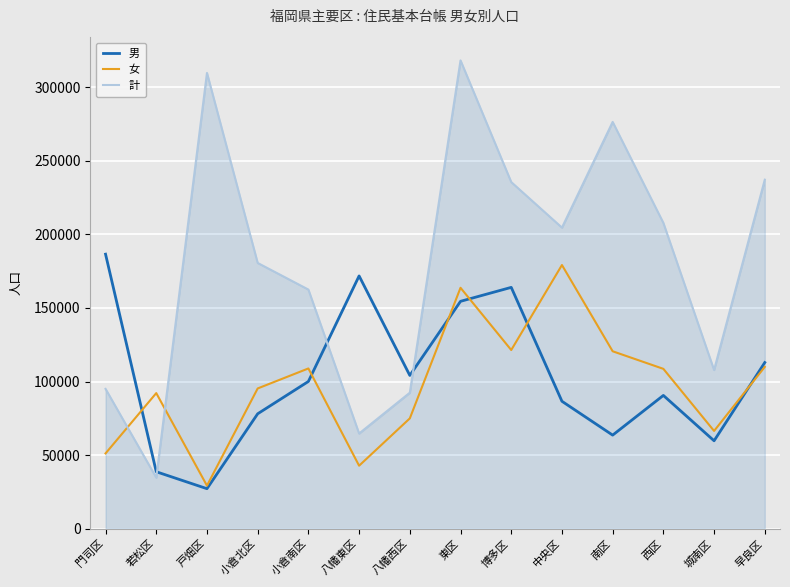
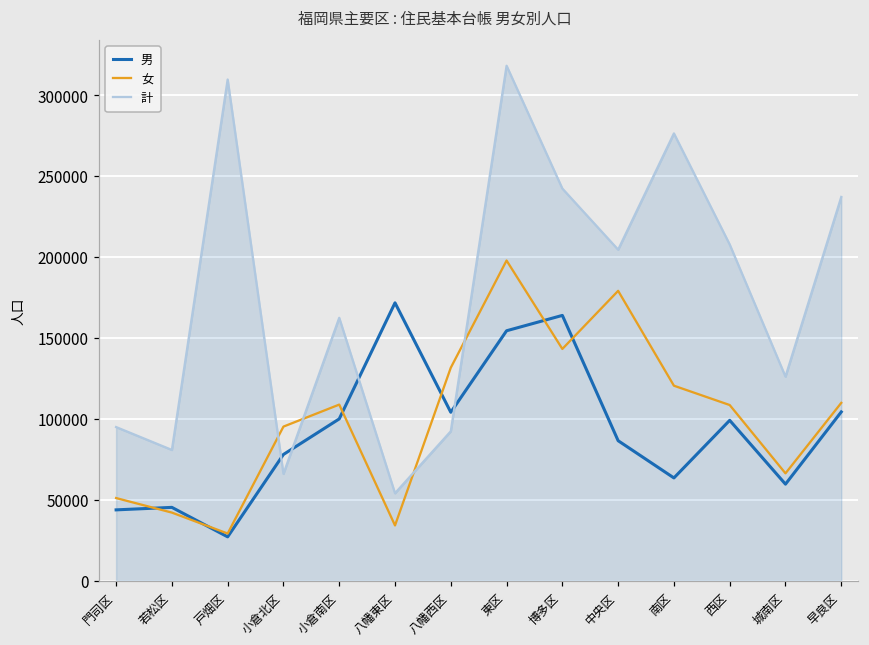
  {
    "男": {
-     "門司区": 187000,
-     "若松区": 39000,
+     "門司区": 44000,
+     "若松区": 45000,
      "戸畑区": 27000,
      "小倉北区": 78000,
      "小倉南区": 100000,
      "八幡東区": 172000,
      "八幡西区": 104000,
      "東区": 155000,
      "博多区": 164000,
      "中央区": 87000,
      "南区": 64000,
-     "西区": 91000,
+     "西区": 99000,
      "城南区": 60000,
-     "早良区": 113000
+     "早良区": 104000
    },
    "女": {
      "門司区": 51000,
-     "若松区": 92000,
+     "若松区": 42000,
      "戸畑区": 29000,
      "小倉北区": 95000,
      "小倉南区": 109000,
-     "八幡東区": 43000,
-     "八幡西区": 75000,
-     "東区": 164000,
-     "博多区": 121000,
+     "八幡東区": 34000,
+     "八幡西区": 132000,
+     "東区": 198000,
+     "博多区": 143000,
      "中央区": 179000,
      "南区": 121000,
      "西区": 109000,
      "城南区": 66000,
      "早良区": 110000
    },
    "計": {
      "門司区": 95000,
-     "若松区": 35000,
+     "若松区": 81000,
      "戸畑区": 310000,
-     "小倉北区": 181000,
+     "小倉北区": 66000,
      "小倉南区": 163000,
-     "八幡東区": 65000,
+     "八幡東区": 54000,
      "八幡西区": 92000,
      "東区": 318000,
-     "博多区": 236000,
+     "博多区": 242000,
      "中央区": 205000,
      "南区": 276000,
      "西区": 208000,
-     "城南区": 108000,
+     "城南区": 126000,
      "早良区": 237000
    }
  }
